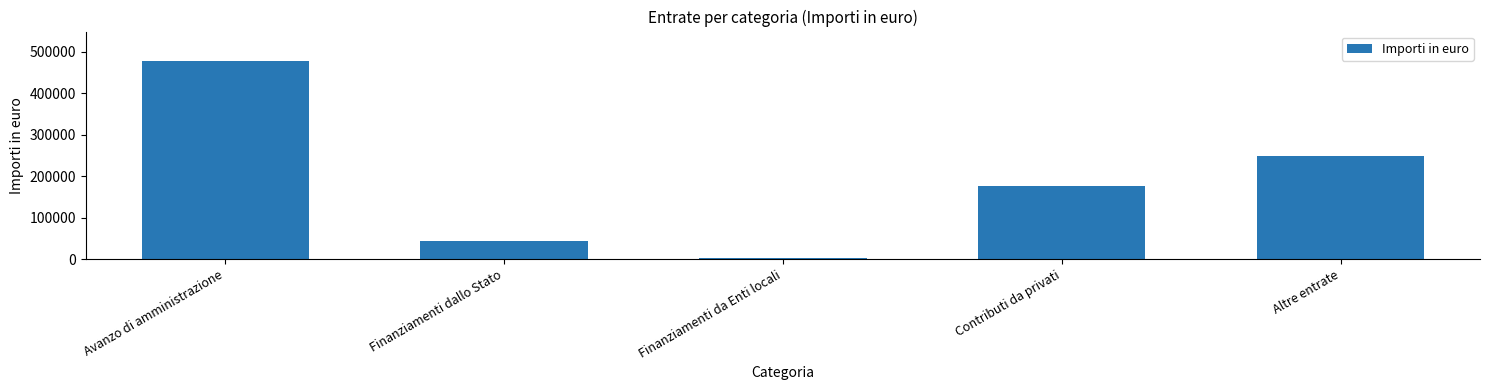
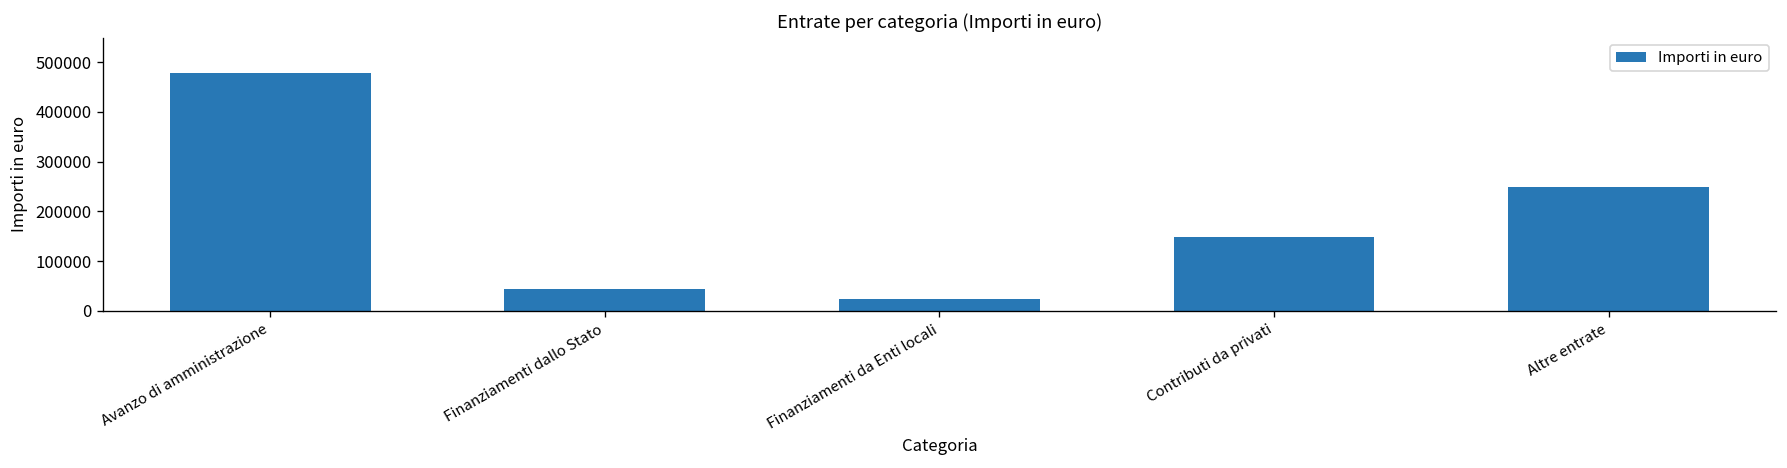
  {
    "Avanzo di amministrazione": 480000,
    "Finanziamenti dallo Stato": 40000,
-   "Finanziamenti da Enti locali": 0,
-   "Contributi da privati": 180000,
+   "Finanziamenti da Enti locali": 20000,
+   "Contributi da privati": 150000,
    "Altre entrate": 250000
  }
